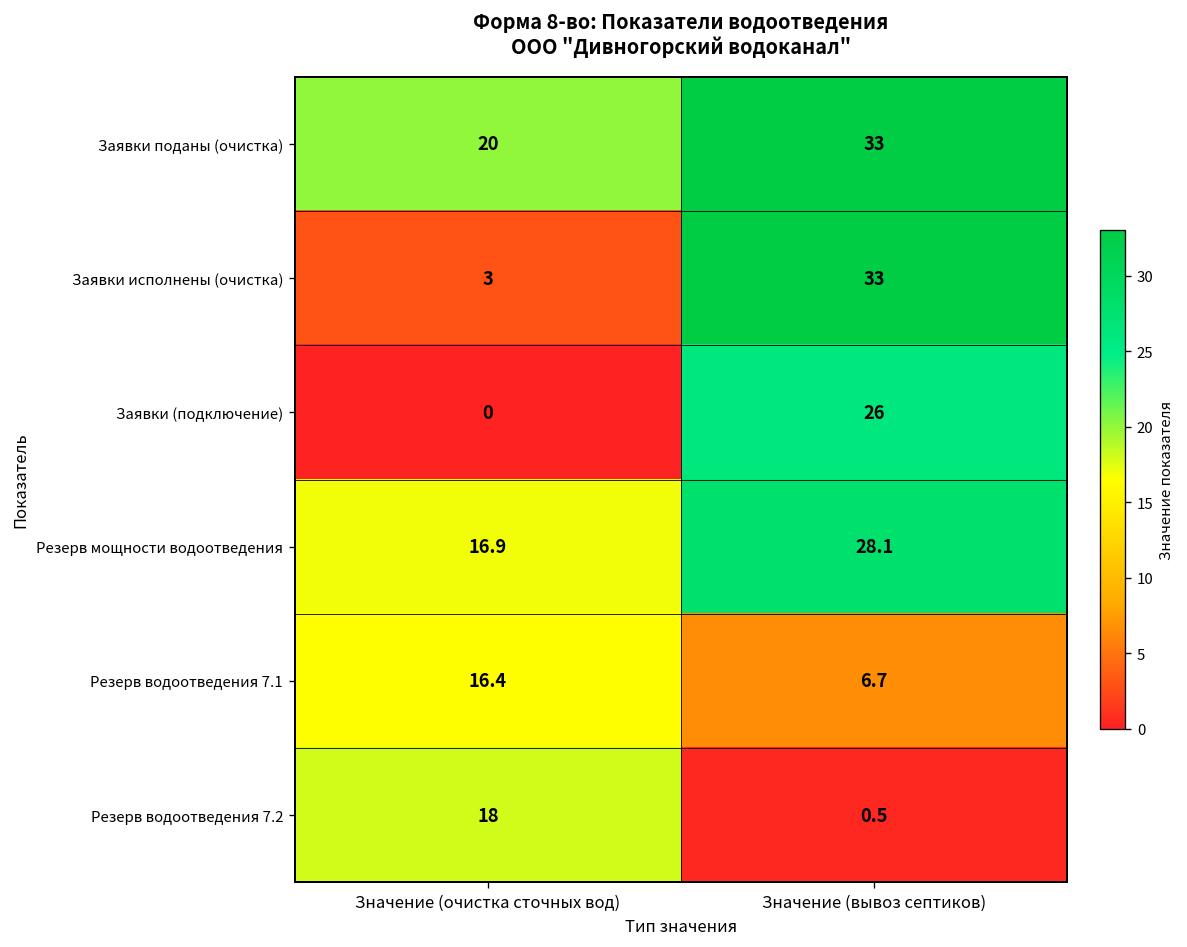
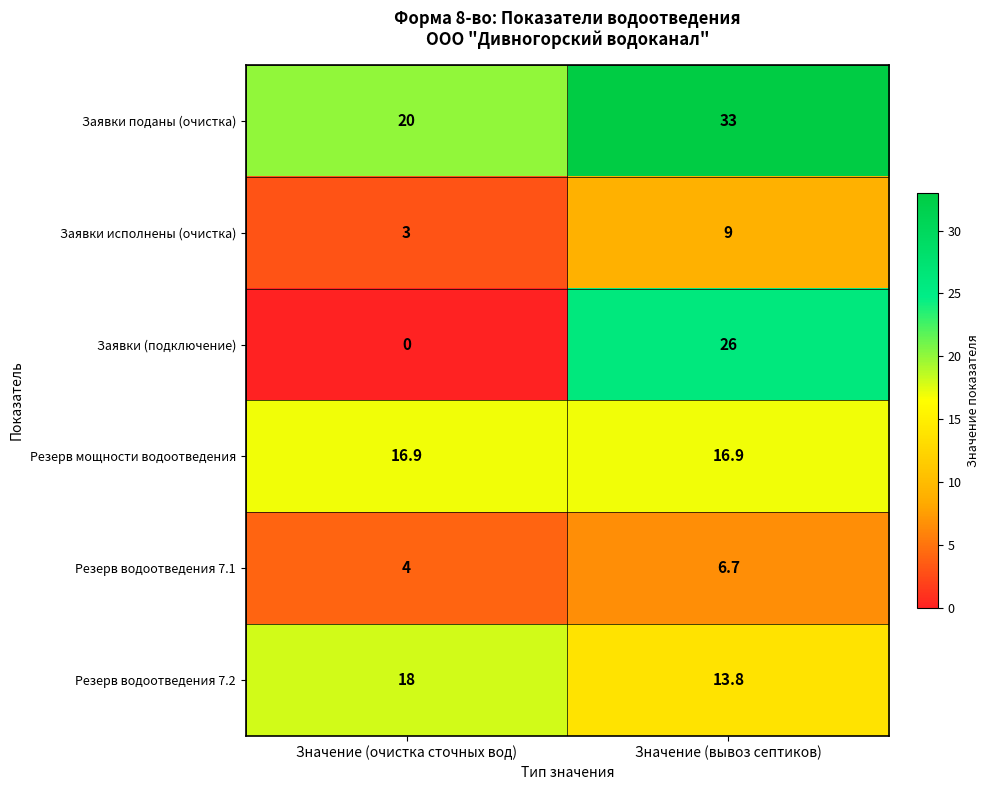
  {
    "Заявки поданы (очистка)": {
      "Значение (очистка сточных вод)": 20,
      "Значение (вывоз септиков)": 33
    },
    "Заявки исполнены (очистка)": {
      "Значение (очистка сточных вод)": 3,
-     "Значение (вывоз септиков)": 33
+     "Значение (вывоз септиков)": 9
    },
    "Заявки (подключение)": {
      "Значение (очистка сточных вод)": 0,
      "Значение (вывоз септиков)": 26
    },
    "Резерв мощности водоотведения": {
      "Значение (очистка сточных вод)": 16.9,
-     "Значение (вывоз септиков)": 28.1
+     "Значение (вывоз септиков)": 16.9
    },
    "Резерв водоотведения 7.1": {
-     "Значение (очистка сточных вод)": 16.4,
+     "Значение (очистка сточных вод)": 4,
      "Значение (вывоз септиков)": 6.7
    },
    "Резерв водоотведения 7.2": {
      "Значение (очистка сточных вод)": 18,
-     "Значение (вывоз септиков)": 0.5
+     "Значение (вывоз септиков)": 13.8
    }
  }
